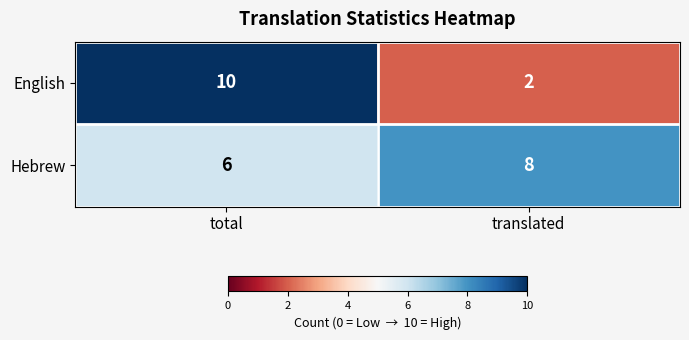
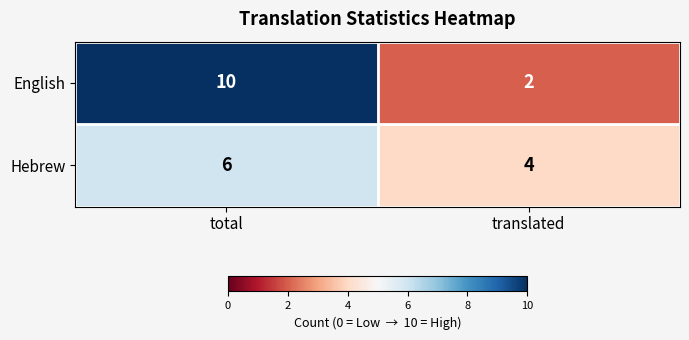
  {
    "English": {
      "total": 10,
      "translated": 2
    },
    "Hebrew": {
      "total": 6,
-     "translated": 8
+     "translated": 4
    }
  }
